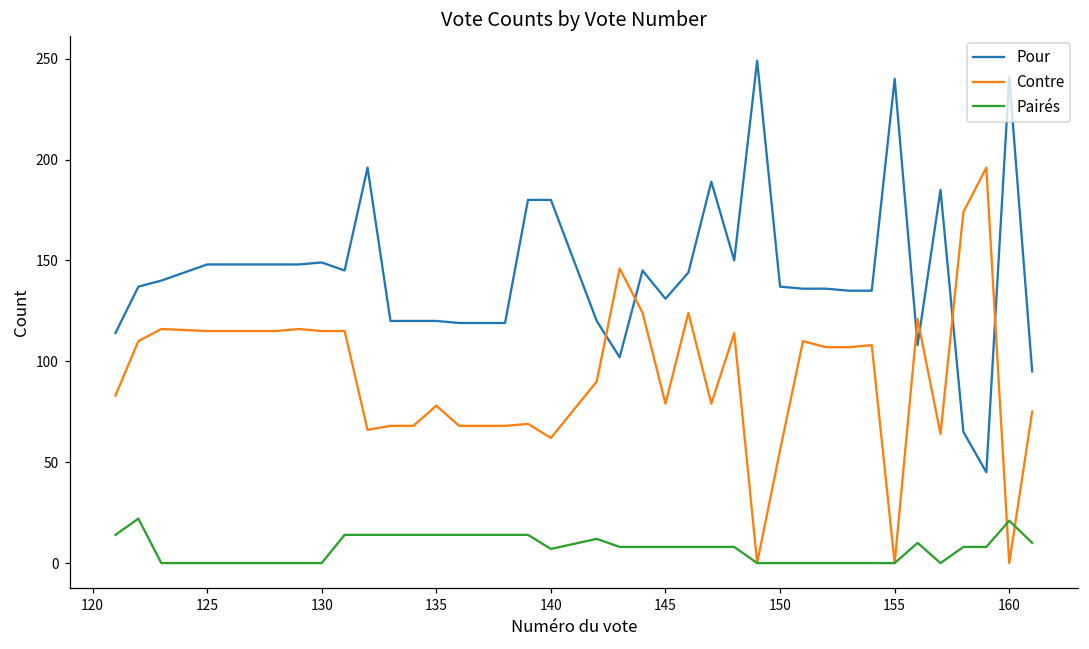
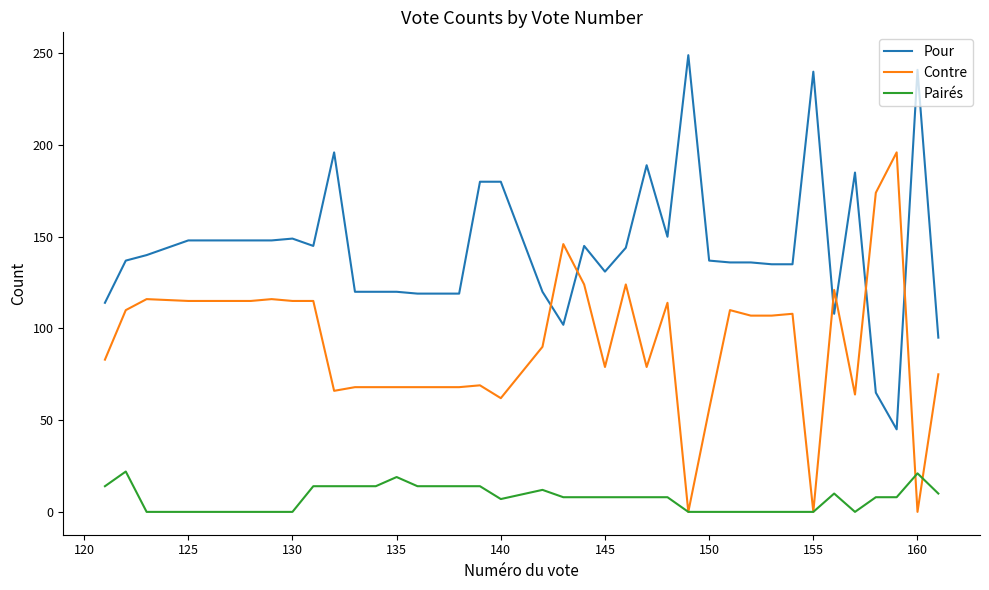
  {
    "Pour": {
      "125": 148,
      "130": 149,
      "135": 120,
      "140": 180,
      "145": 131,
      "150": 137,
      "155": 240
    },
    "Contre": {
      "125": 115,
      "130": 115,
-     "135": 78,
+     "135": 68,
      "140": 62,
      "145": 79,
      "150": 56,
      "160": 0
    },
    "Pairés": {
      "125": 0,
      "130": 0,
-     "135": 14,
+     "135": 19,
      "140": 7,
      "145": 8,
      "150": 0,
      "160": 21
    }
  }
